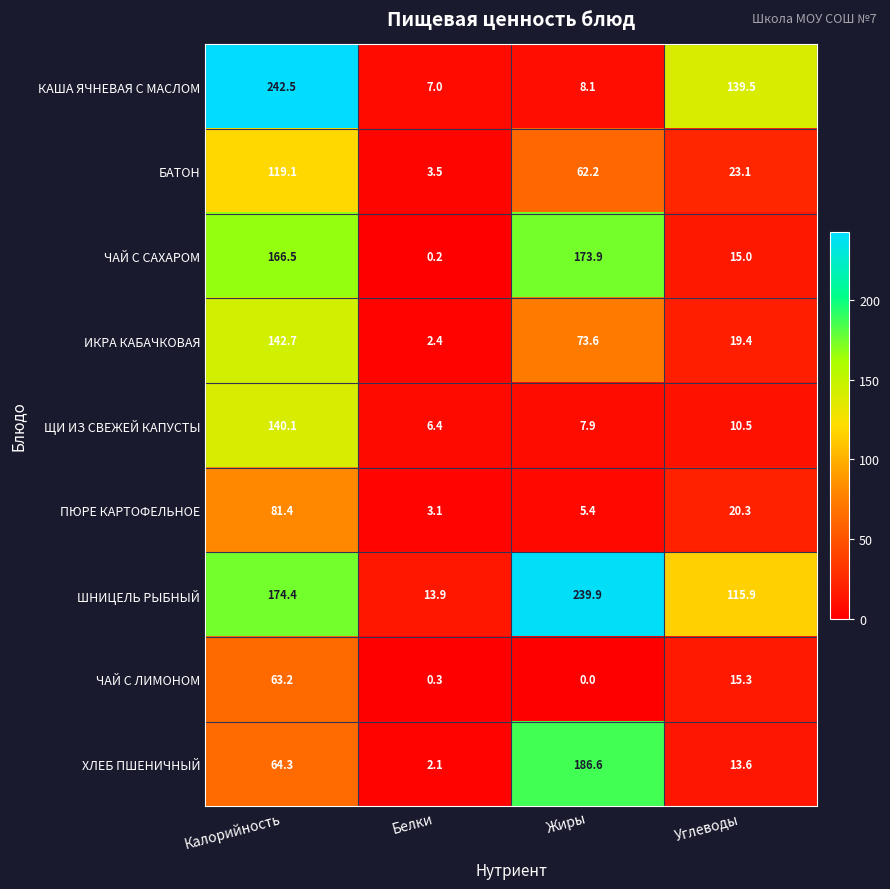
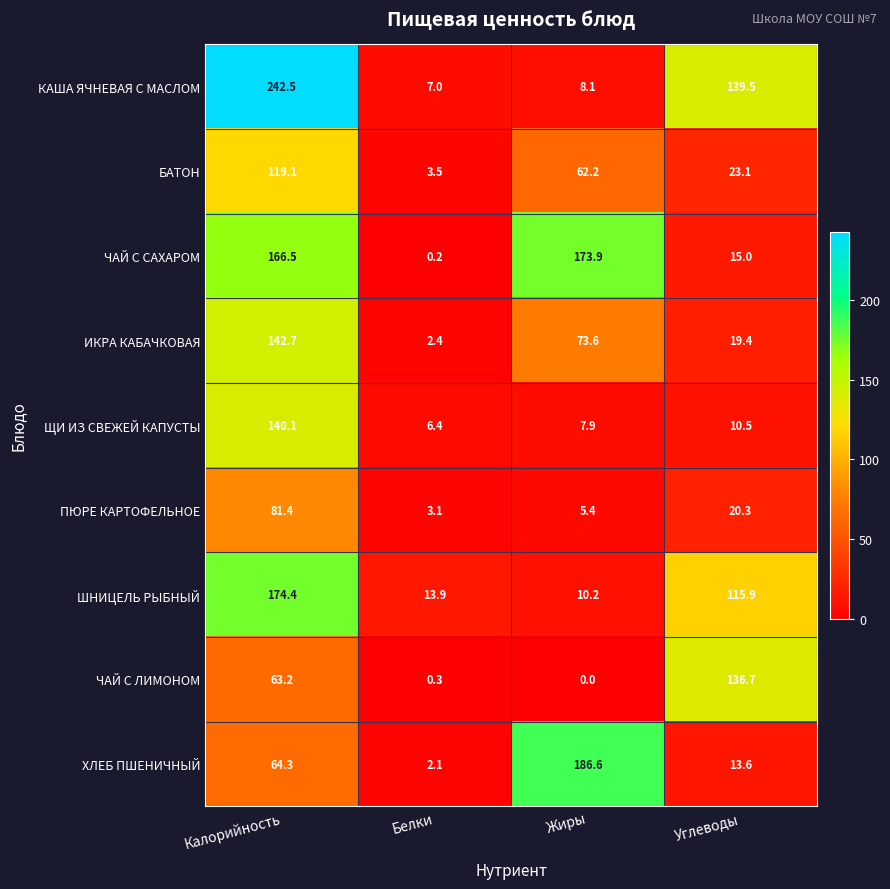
  {
    "КАША ЯЧНЕВАЯ С МАСЛОМ": {
      "Калорийность": 242.5,
      "Белки": 7.0,
      "Жиры": 8.1,
      "Углеводы": 139.5
    },
    "БАТОН": {
      "Калорийность": 119.1,
      "Белки": 3.5,
      "Жиры": 62.2,
      "Углеводы": 23.1
    },
    "ЧАЙ С САХАРОМ": {
      "Калорийность": 166.5,
      "Белки": 0.2,
      "Жиры": 173.9,
      "Углеводы": 15.0
    },
    "ИКРА КАБАЧКОВАЯ": {
      "Калорийность": 142.7,
      "Белки": 2.4,
      "Жиры": 73.6,
      "Углеводы": 19.4
    },
    "ЩИ ИЗ СВЕЖЕЙ КАПУСТЫ": {
      "Калорийность": 140.1,
      "Белки": 6.4,
      "Жиры": 7.9,
      "Углеводы": 10.5
    },
    "ПЮРЕ КАРТОФЕЛЬНОЕ": {
      "Калорийность": 81.4,
      "Белки": 3.1,
      "Жиры": 5.4,
      "Углеводы": 20.3
    },
    "ШНИЦЕЛЬ РЫБНЫЙ": {
      "Калорийность": 174.4,
      "Белки": 13.9,
-     "Жиры": 239.9,
+     "Жиры": 10.2,
      "Углеводы": 115.9
    },
    "ЧАЙ С ЛИМОНОМ": {
      "Калорийность": 63.2,
      "Белки": 0.3,
      "Жиры": 0.0,
-     "Углеводы": 15.3
+     "Углеводы": 136.7
    },
    "ХЛЕБ ПШЕНИЧНЫЙ": {
      "Калорийность": 64.3,
      "Белки": 2.1,
      "Жиры": 186.6,
      "Углеводы": 13.6
    }
  }
